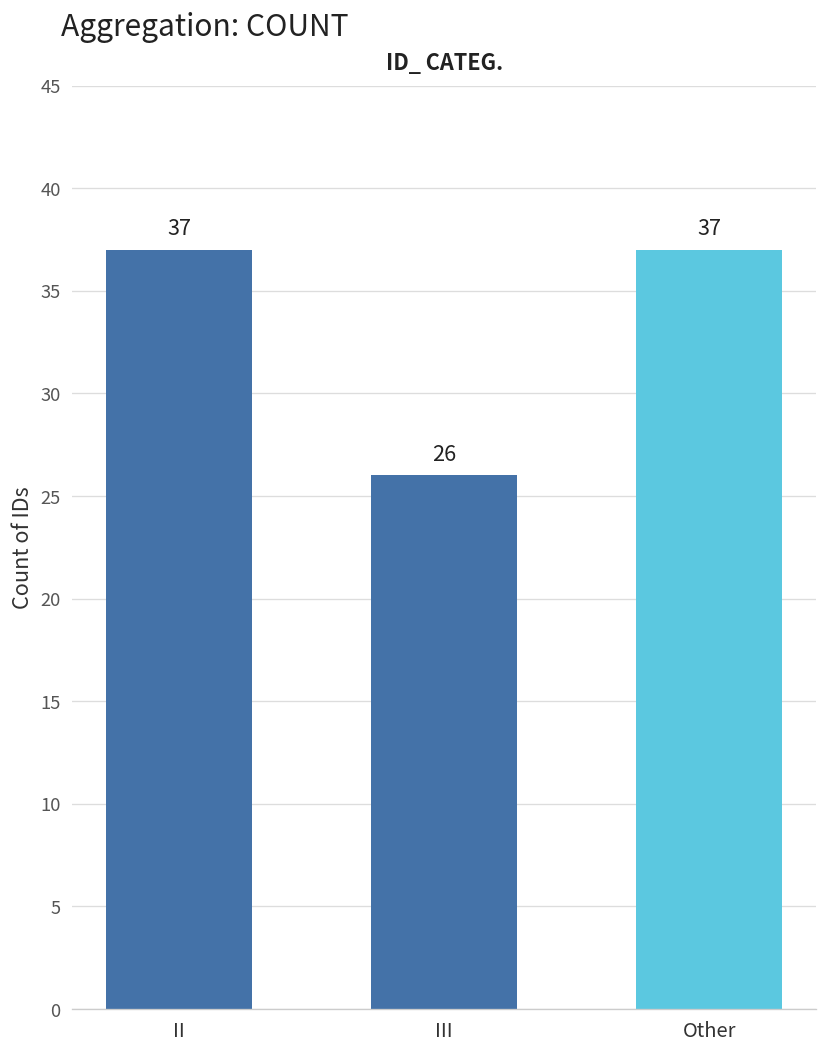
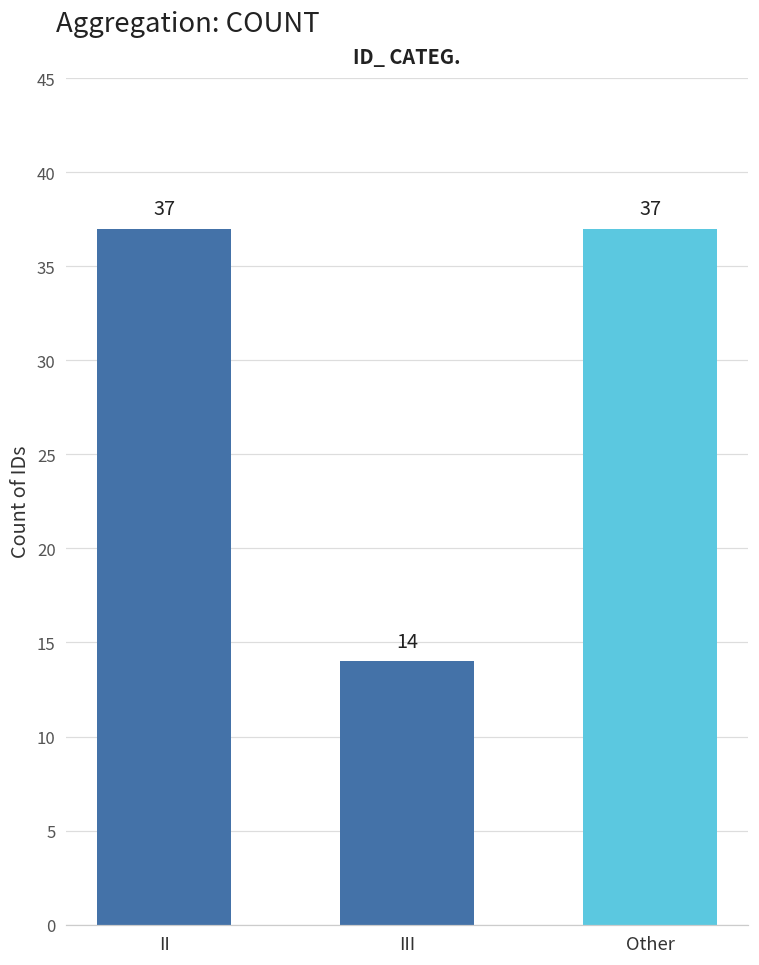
  {
    "II": 37,
-   "III": 26,
+   "III": 14,
    "Other": 37
  }
